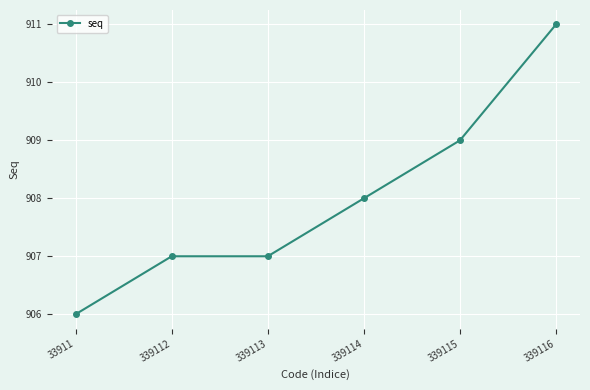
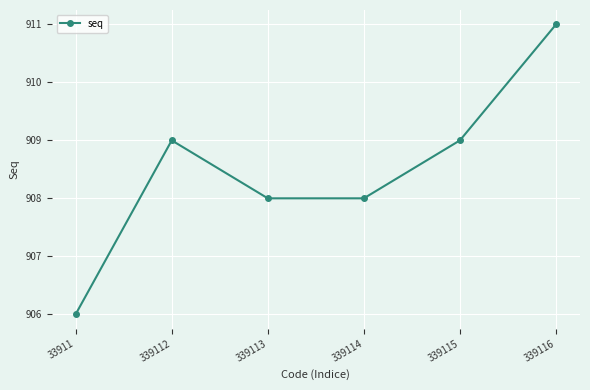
  {
    "33911": 906,
-   "339112": 907,
-   "339113": 907,
+   "339112": 909,
+   "339113": 908,
    "339114": 908,
    "339115": 909,
    "339116": 911
  }
